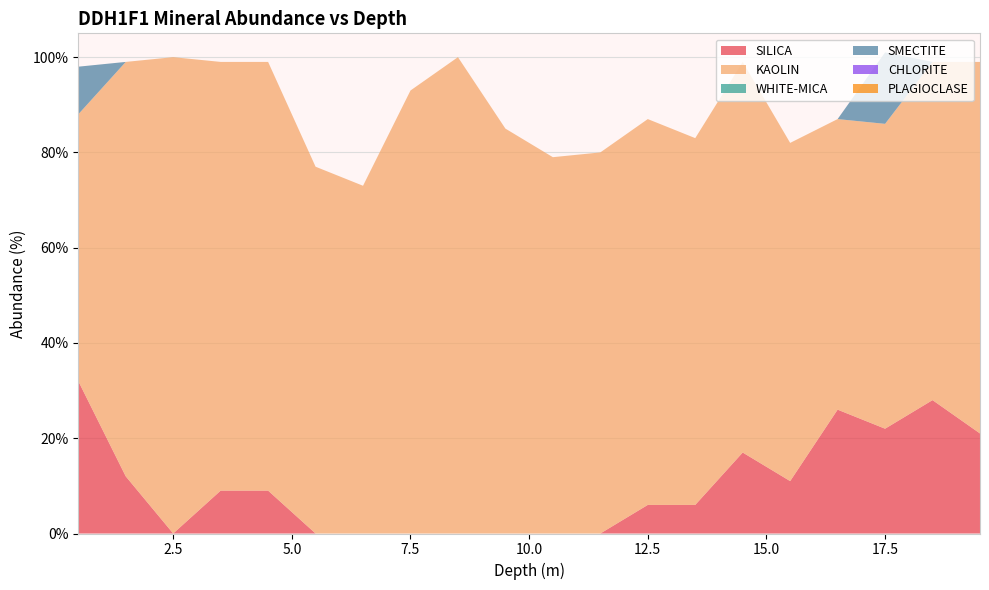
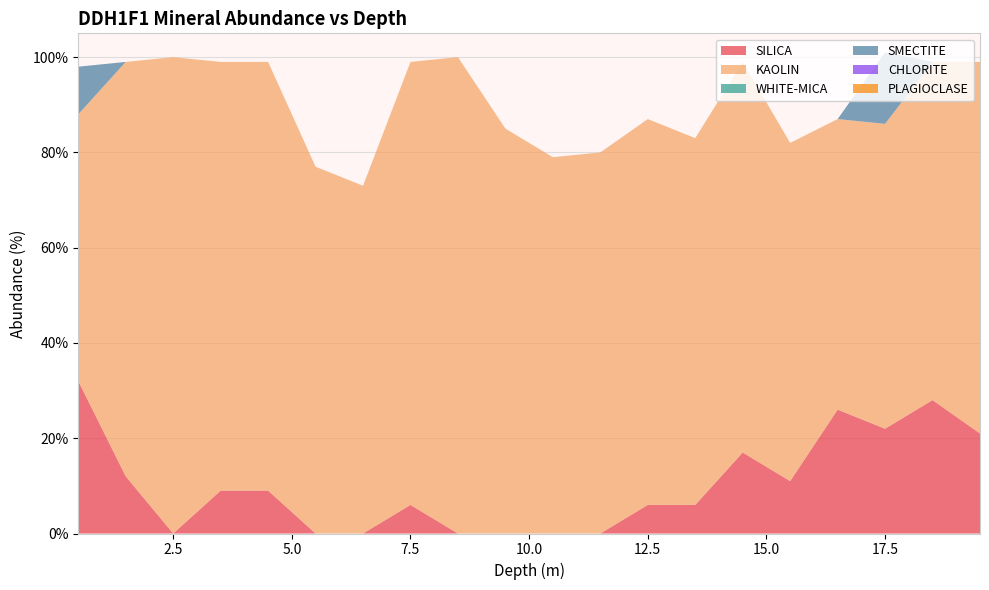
  {
    "SILICA": {
      "2.5": "0%",
-     "7.5": "0%",
+     "7.5": "6%",
      "12.5": "6%",
      "17.5": "22%"
    }
  }
